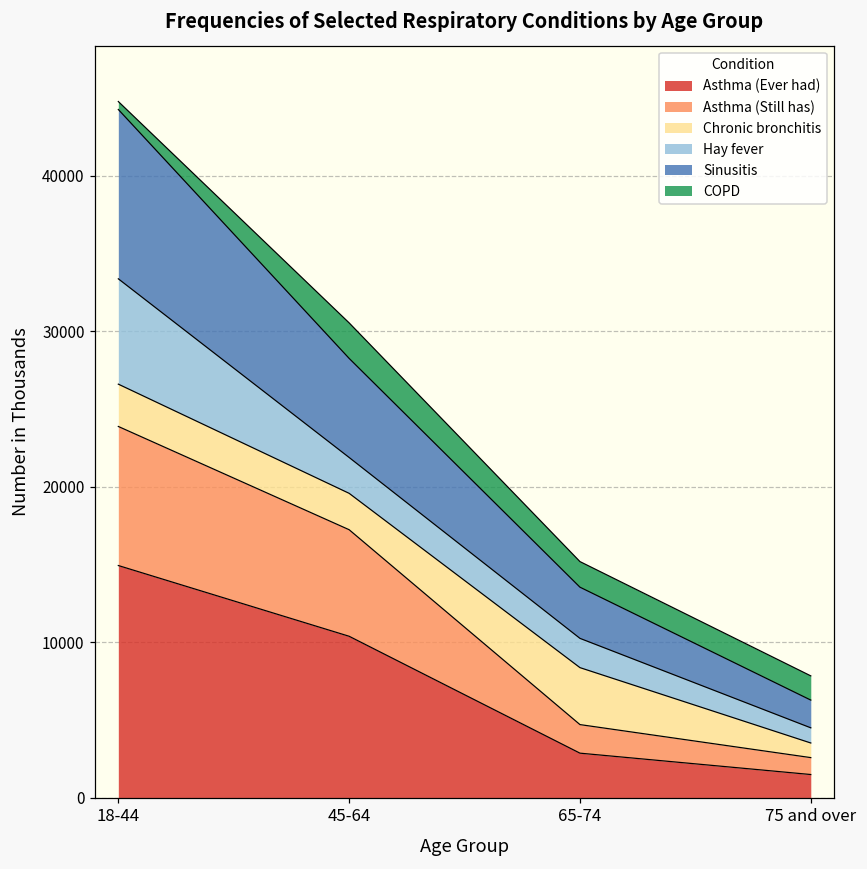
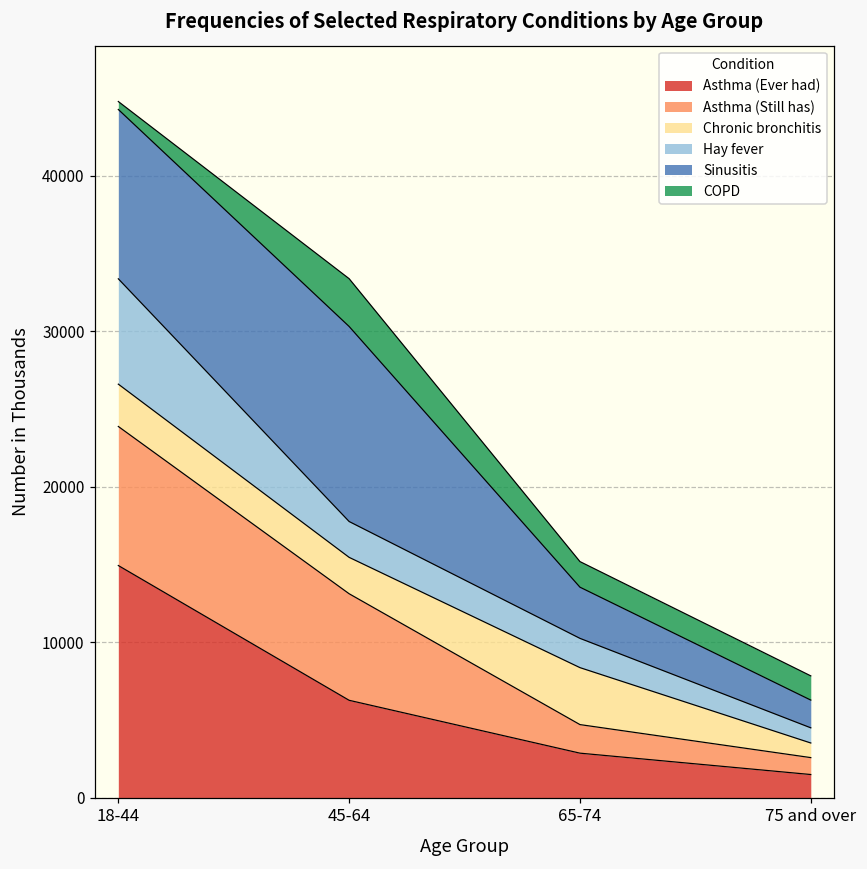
  {
    "Asthma (Ever had)": {
      "18-44": 14900,
-     "45-64": 10400,
+     "45-64": 6300,
      "65-74": 2900,
      "75 and over": 1500
    },
    "Asthma (Still has)": {
      "18-44": 8900,
      "45-64": 6900,
      "65-74": 1800,
      "75 and over": 1100
    },
    "Chronic bronchitis": {
      "18-44": 2700,
      "45-64": 2300,
      "65-74": 3700,
      "75 and over": 900
    },
    "Hay fever": {
      "18-44": 6800,
      "45-64": 2300,
      "65-74": 1900,
      "75 and over": 1000
    },
    "Sinusitis": {
      "18-44": 10900,
-     "45-64": 6400,
+     "45-64": 12500,
      "65-74": 3300,
      "75 and over": 1800
    },
    "COPD": {
      "18-44": 500,
-     "45-64": 2300,
+     "45-64": 3100,
      "65-74": 1600,
      "75 and over": 1600
    }
  }
